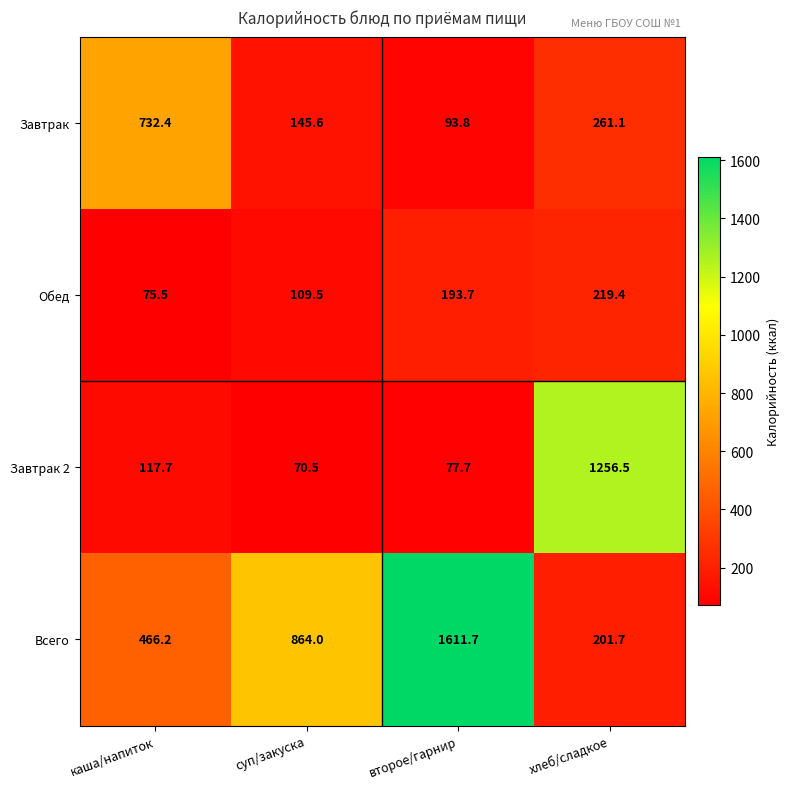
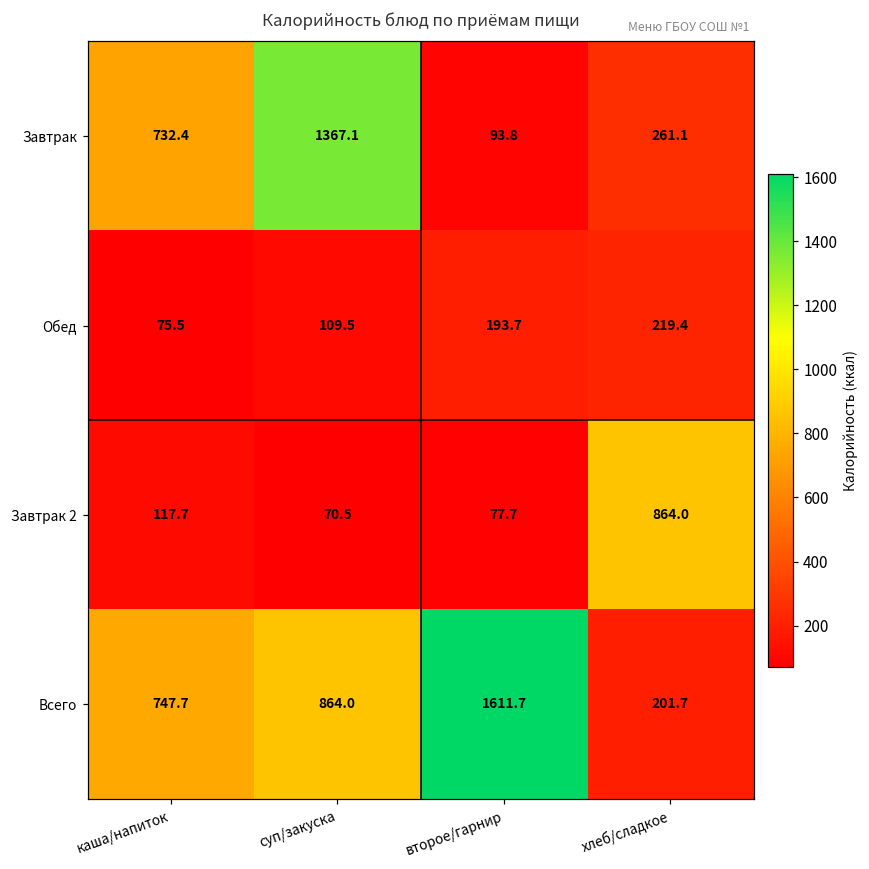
  {
    "Завтрак": {
      "каша/напиток": 732.4,
-     "суп/закуска": 145.6,
+     "суп/закуска": 1367.1,
      "второе/гарнир": 93.8,
      "хлеб/сладкое": 261.1
    },
    "Обед": {
      "каша/напиток": 75.5,
      "суп/закуска": 109.5,
      "второе/гарнир": 193.7,
      "хлеб/сладкое": 219.4
    },
    "Завтрак 2": {
      "каша/напиток": 117.7,
      "суп/закуска": 70.5,
      "второе/гарнир": 77.7,
-     "хлеб/сладкое": 1256.5
+     "хлеб/сладкое": 864.0
    },
    "Всего": {
-     "каша/напиток": 466.2,
+     "каша/напиток": 747.7,
      "суп/закуска": 864.0,
      "второе/гарнир": 1611.7,
      "хлеб/сладкое": 201.7
    }
  }
